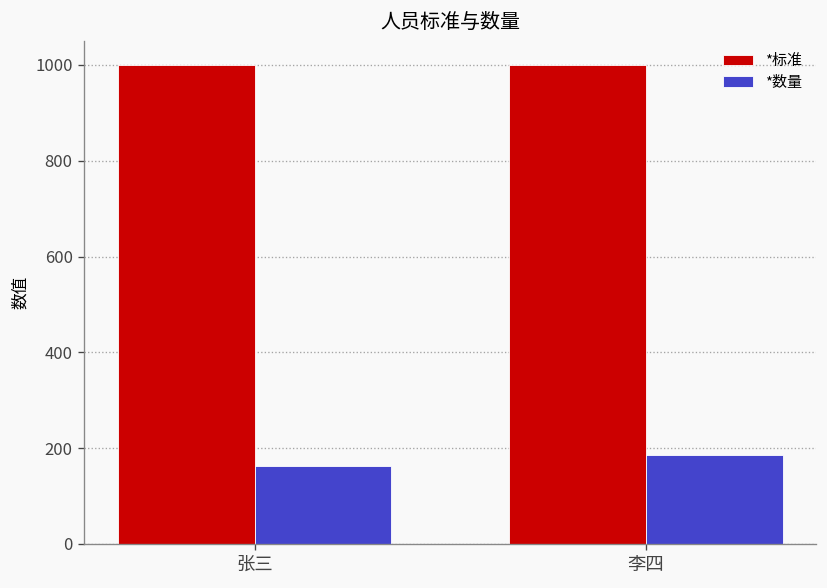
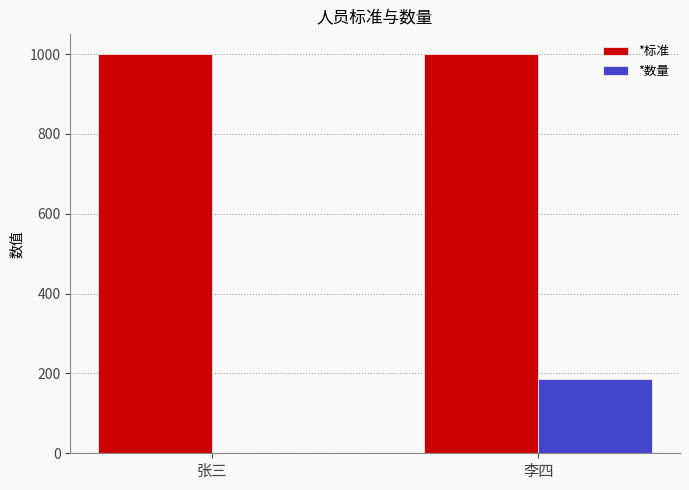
  {
    "*标准": {
      "张三": 1000,
      "李四": 1000
    },
    "*数量": {
-     "张三": 160,
+     "张三": 0,
      "李四": 190
    }
  }
